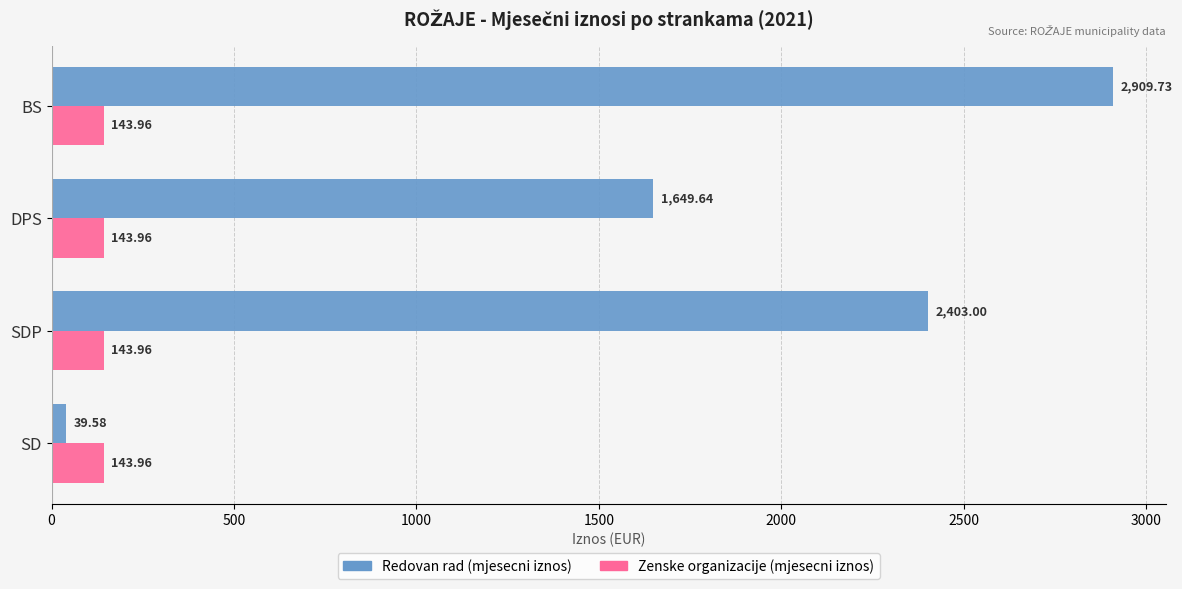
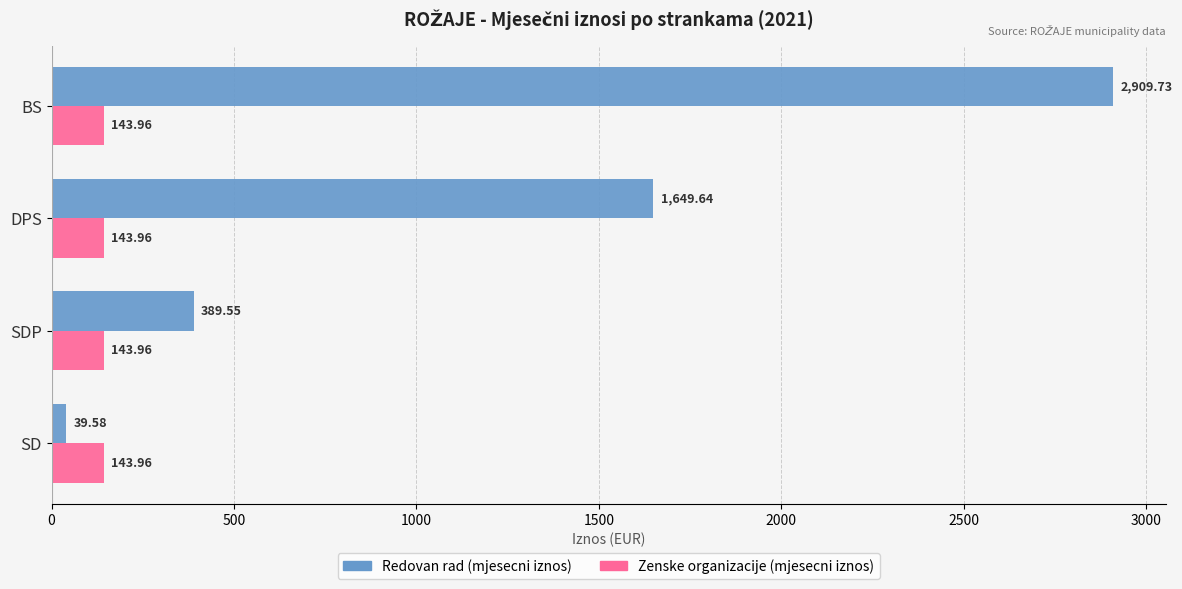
  {
    "Redovan rad (mjesecni iznos)": {
      "BS": "2,909.73",
      "DPS": "1,649.64",
-     "SDP": "2,403.00",
+     "SDP": "389.55",
      "SD": "39.58"
    },
    "Zenske organizacije (mjesecni iznos)": {
      "BS": "143.96",
      "DPS": "143.96",
      "SDP": "143.96",
      "SD": "143.96"
    }
  }
